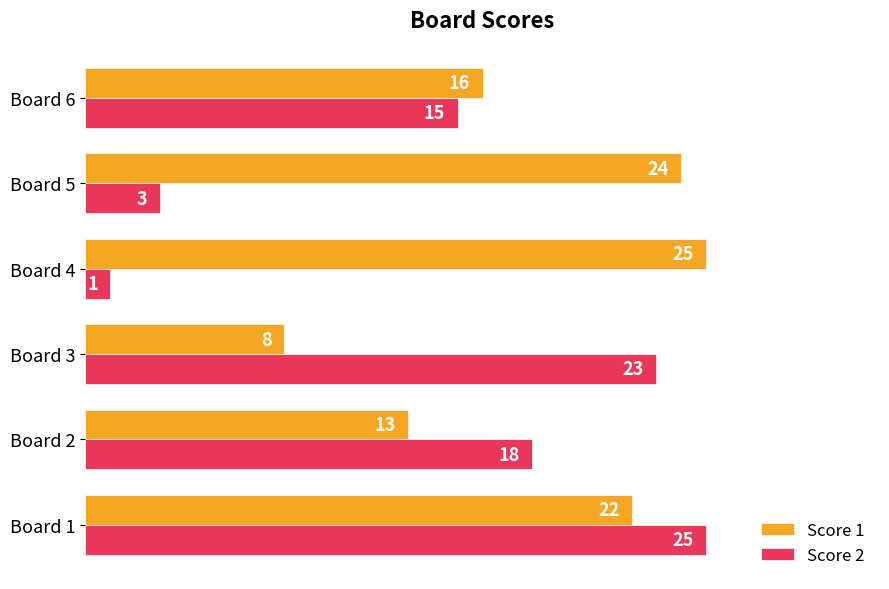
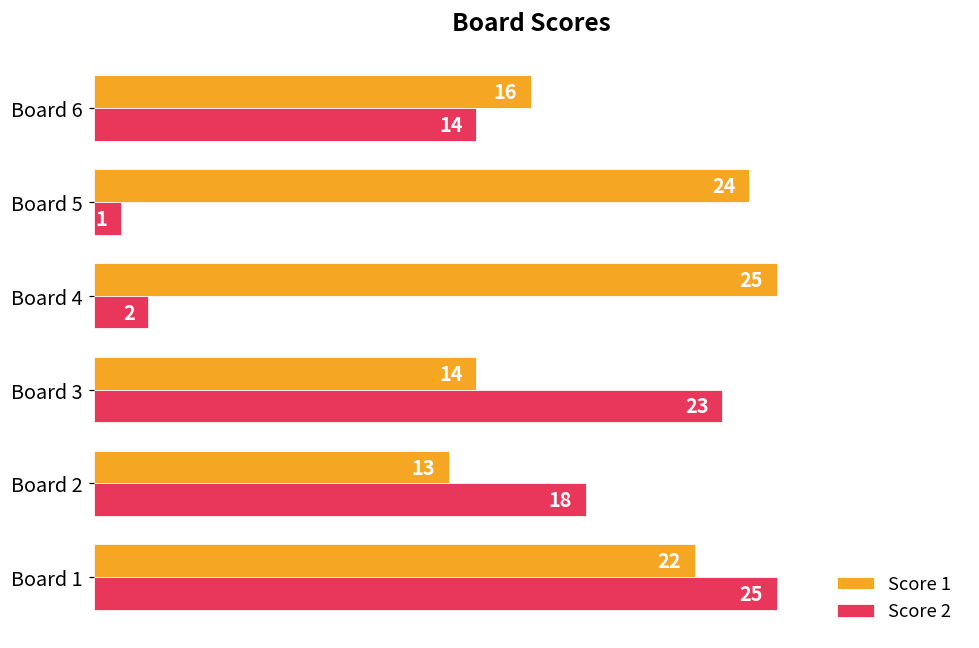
  {
    "Score 1": {
      "Board 6": 16,
      "Board 5": 24,
      "Board 4": 25,
-     "Board 3": 8,
+     "Board 3": 14,
      "Board 2": 13,
      "Board 1": 22
    },
    "Score 2": {
-     "Board 6": 15,
-     "Board 5": 3,
-     "Board 4": 1,
+     "Board 6": 14,
+     "Board 5": 1,
+     "Board 4": 2,
      "Board 3": 23,
      "Board 2": 18,
      "Board 1": 25
    }
  }
